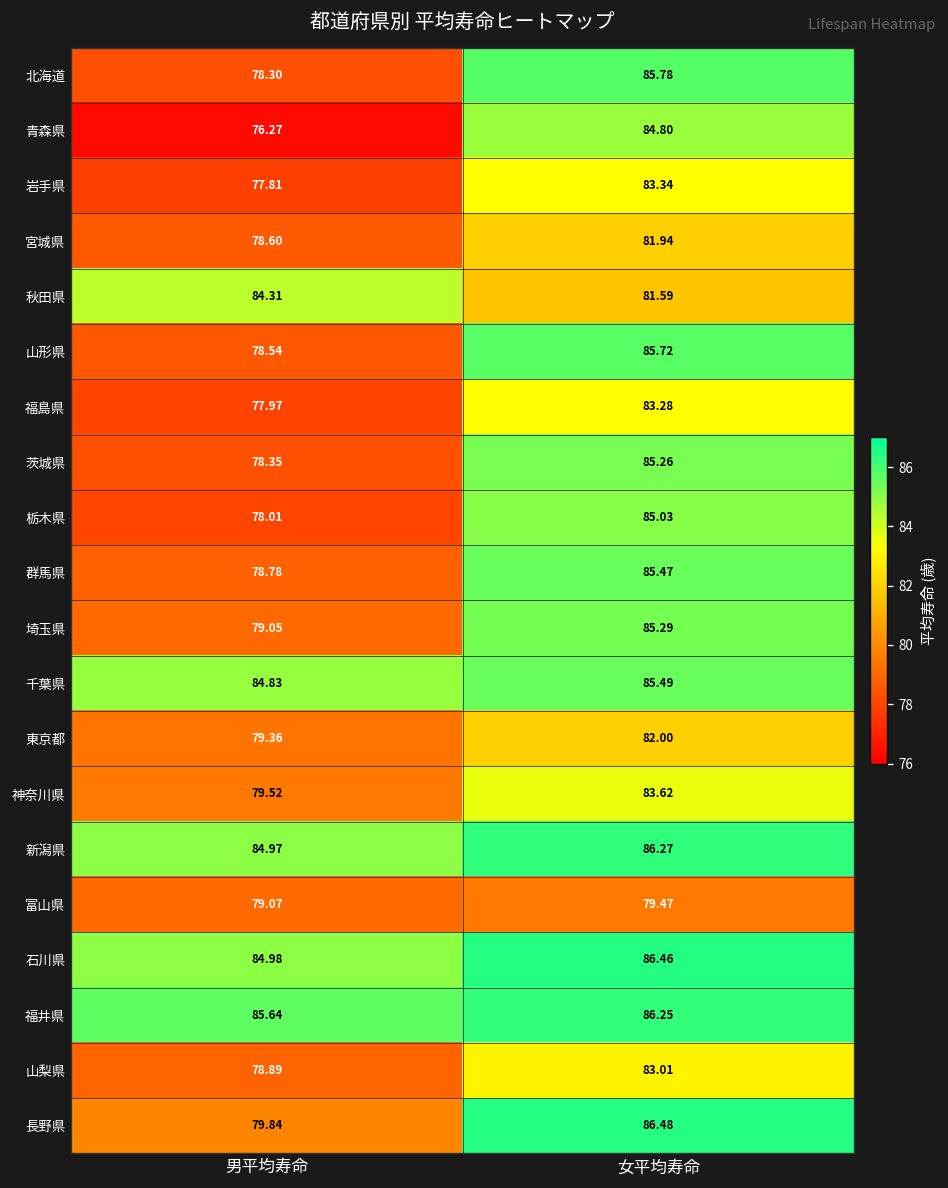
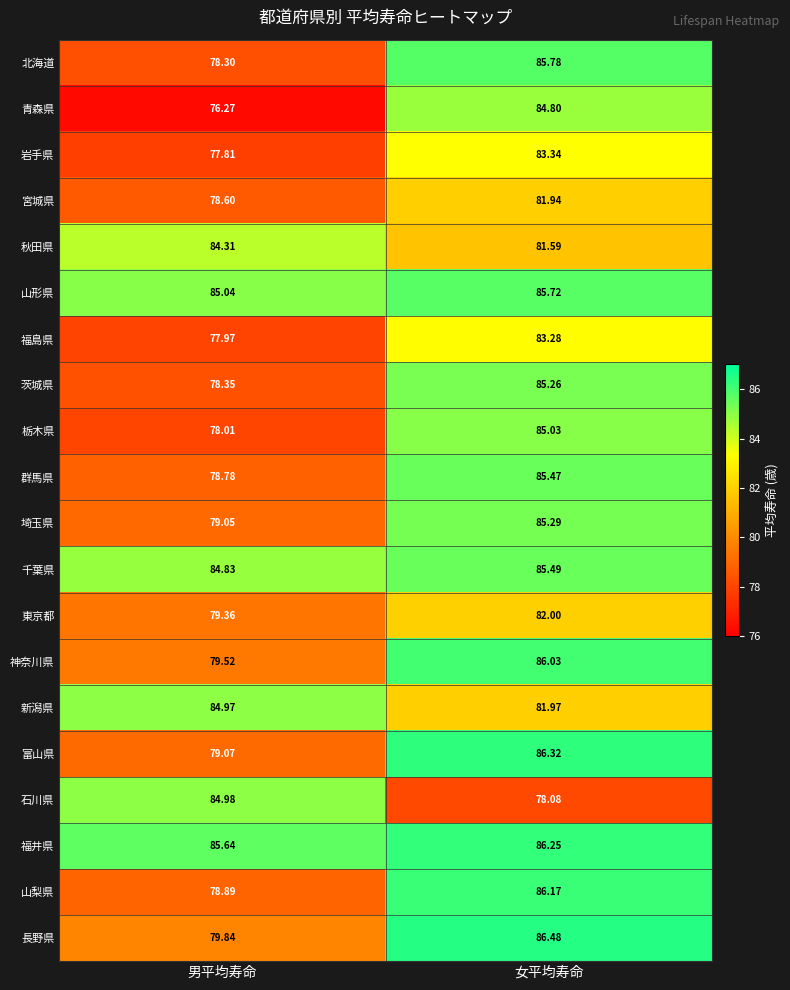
  {
    "北海道": {
      "男平均寿命": 78.30,
      "女平均寿命": 85.78
    },
    "青森県": {
      "男平均寿命": 76.27,
      "女平均寿命": 84.80
    },
    "岩手県": {
      "男平均寿命": 77.81,
      "女平均寿命": 83.34
    },
    "宮城県": {
      "男平均寿命": 78.60,
      "女平均寿命": 81.94
    },
    "秋田県": {
      "男平均寿命": 84.31,
      "女平均寿命": 81.59
    },
    "山形県": {
-     "男平均寿命": 78.54,
+     "男平均寿命": 85.04,
      "女平均寿命": 85.72
    },
    "福島県": {
      "男平均寿命": 77.97,
      "女平均寿命": 83.28
    },
    "茨城県": {
      "男平均寿命": 78.35,
      "女平均寿命": 85.26
    },
    "栃木県": {
      "男平均寿命": 78.01,
      "女平均寿命": 85.03
    },
    "群馬県": {
      "男平均寿命": 78.78,
      "女平均寿命": 85.47
    },
    "埼玉県": {
      "男平均寿命": 79.05,
      "女平均寿命": 85.29
    },
    "千葉県": {
      "男平均寿命": 84.83,
      "女平均寿命": 85.49
    },
    "東京都": {
      "男平均寿命": 79.36,
      "女平均寿命": 82.00
    },
    "神奈川県": {
      "男平均寿命": 79.52,
-     "女平均寿命": 83.62
+     "女平均寿命": 86.03
    },
    "新潟県": {
      "男平均寿命": 84.97,
-     "女平均寿命": 86.27
+     "女平均寿命": 81.97
    },
    "富山県": {
      "男平均寿命": 79.07,
-     "女平均寿命": 79.47
+     "女平均寿命": 86.32
    },
    "石川県": {
      "男平均寿命": 84.98,
-     "女平均寿命": 86.46
+     "女平均寿命": 78.08
    },
    "福井県": {
      "男平均寿命": 85.64,
      "女平均寿命": 86.25
    },
    "山梨県": {
      "男平均寿命": 78.89,
-     "女平均寿命": 83.01
+     "女平均寿命": 86.17
    },
    "長野県": {
      "男平均寿命": 79.84,
      "女平均寿命": 86.48
    }
  }
